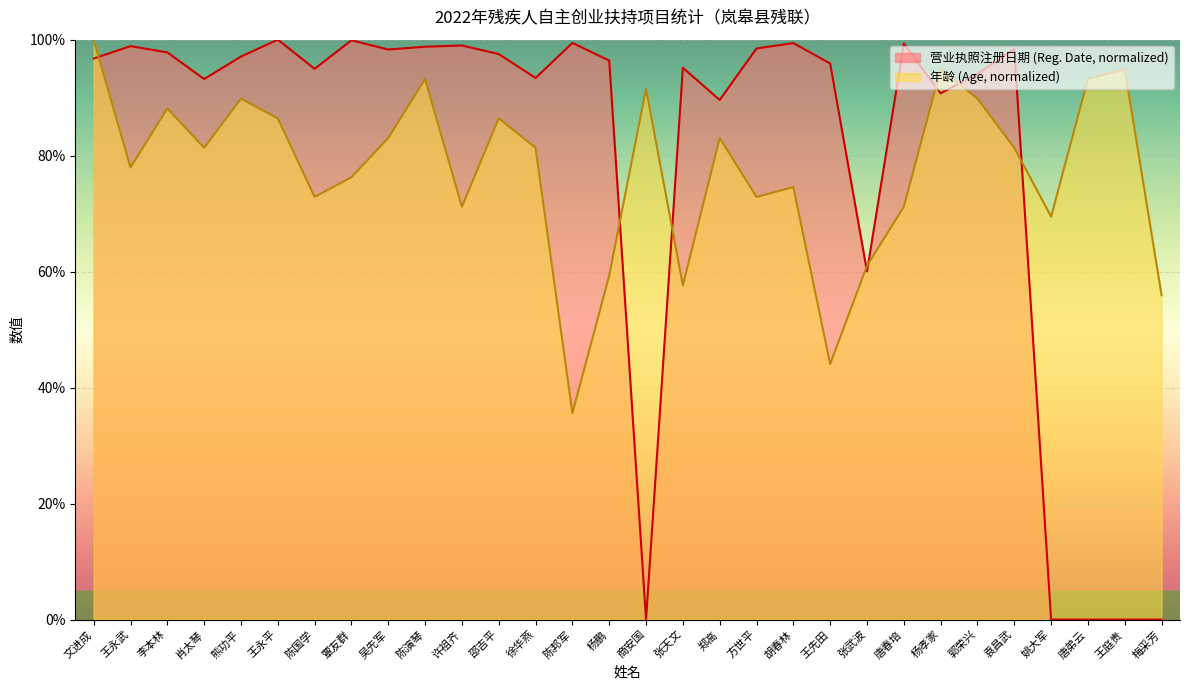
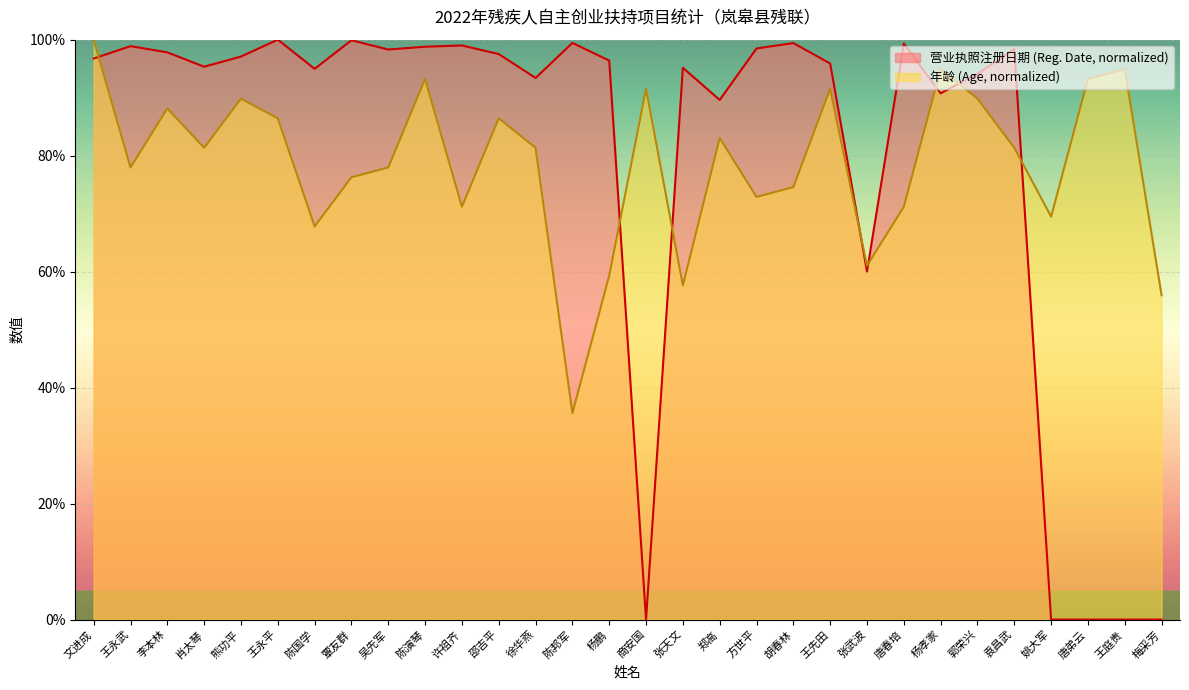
  {
    "营业执照注册日期 (Reg. Date, normalized)": {
      "文进成": "97%",
      "王永武": "99%",
      "李本林": "98%",
-     "肖太琴": "93%",
+     "肖太琴": "95%",
      "熊功平": "97%",
      "王永平": "100%",
      "陈国学": "95%",
      "覃友群": "100%",
      "吴先军": "98%",
      "陈演琴": "99%",
      "许祖齐": "99%",
      "邵吉平": "98%",
      "徐华燕": "93%",
      "陈邦军": "99%",
      "杨鹏": "96%",
      "商安国": "0%",
      "张天文": "95%",
      "郑高": "90%",
      "方世平": "98%",
      "胡春林": "99%",
      "王先田": "96%",
      "张武波": "60%",
      "唐春培": "99%",
      "杨孝家": "91%",
      "姚大军": "0%",
      "唐弟云": "0%",
      "王庭贵": "0%",
      "梅采芳": "0%"
    },
    "年龄 (Age, normalized)": {
      "文进成": "100%",
      "王永武": "78%",
      "李本林": "88%",
      "肖太琴": "81%",
      "熊功平": "90%",
      "王永平": "86%",
-     "陈国学": "73%",
+     "陈国学": "68%",
      "覃友群": "76%",
-     "吴先军": "83%",
+     "吴先军": "78%",
      "陈演琴": "93%",
      "许祖齐": "71%",
      "邵吉平": "86%",
      "徐华燕": "81%",
      "陈邦军": "36%",
      "杨鹏": "59%",
      "商安国": "92%",
      "张天文": "58%",
      "郑高": "83%",
      "方世平": "73%",
      "胡春林": "75%",
-     "王先田": "44%",
+     "王先田": "92%",
      "张武波": "61%",
      "唐春培": "71%",
      "郭荣兴": "90%",
      "袁昌武": "81%",
      "姚大军": "69%",
      "梅采芳": "56%"
    }
  }
